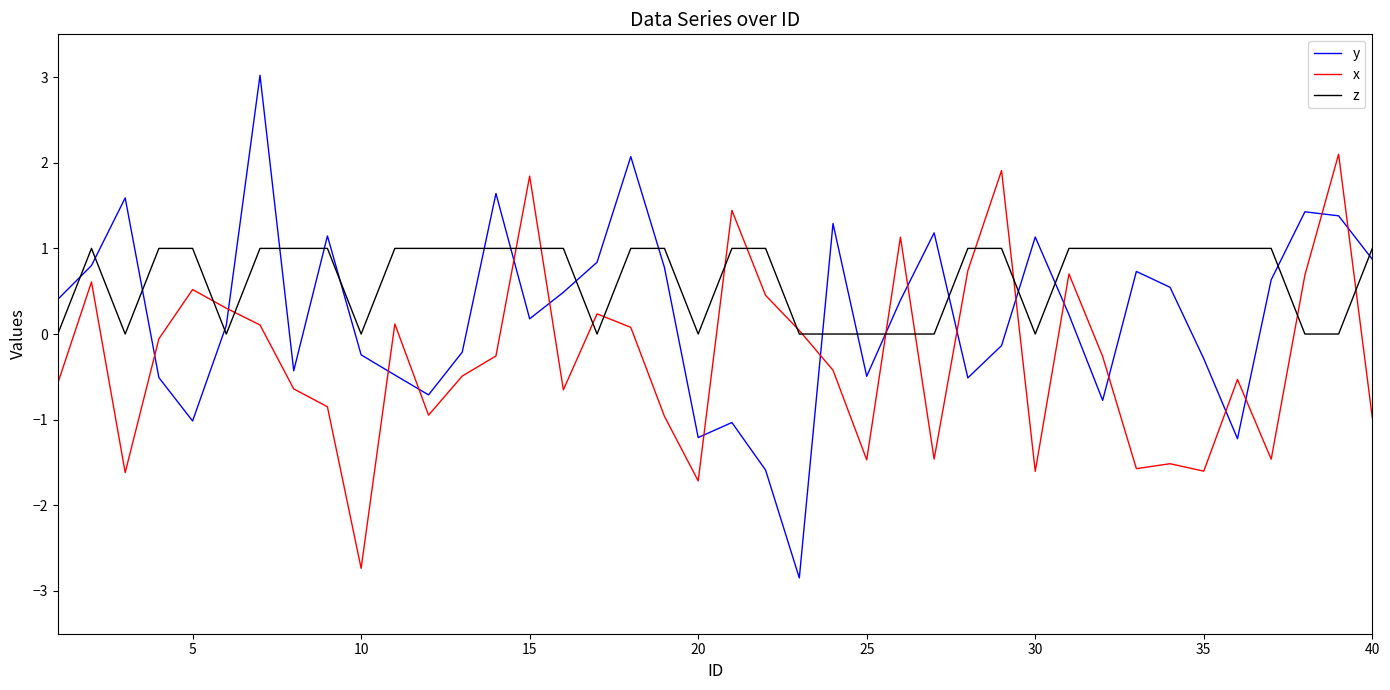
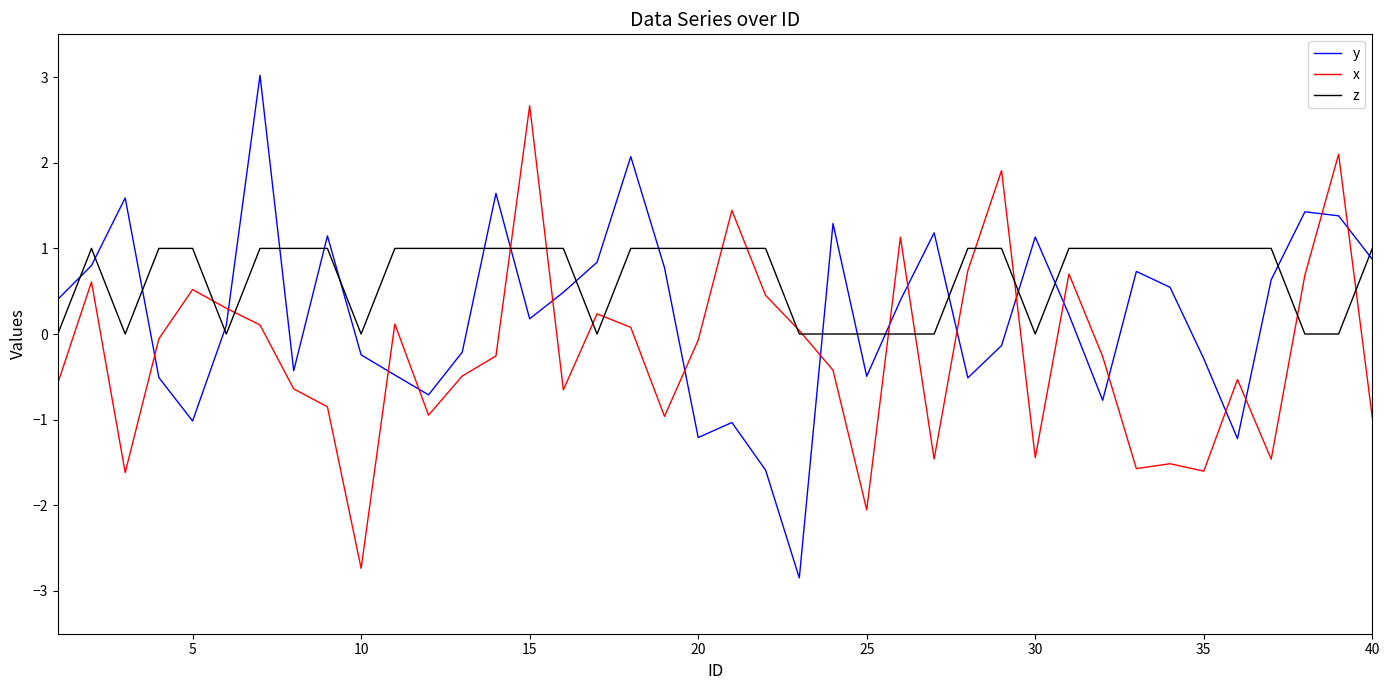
  {
    "y": {
      "5": -1.0,
      "10": -0.2,
      "15": 0.2,
      "20": -1.2,
      "25": -0.5,
      "30": 1.1,
      "35": -0.3,
      "40": 0.9
    },
    "x": {
      "5": 0.5,
      "10": -2.7,
-     "15": 1.8,
-     "20": -1.7,
-     "25": -1.5,
-     "30": -1.6,
+     "15": 2.7,
+     "20": -0.1,
+     "25": -2.1,
+     "30": -1.4,
      "35": -1.6,
      "40": -1.0
    },
    "z": {
      "5": 1,
      "10": 0,
      "15": 1,
-     "20": 0,
+     "20": 1,
      "25": 0,
      "30": 0,
      "35": 1,
      "40": 1
    }
  }
